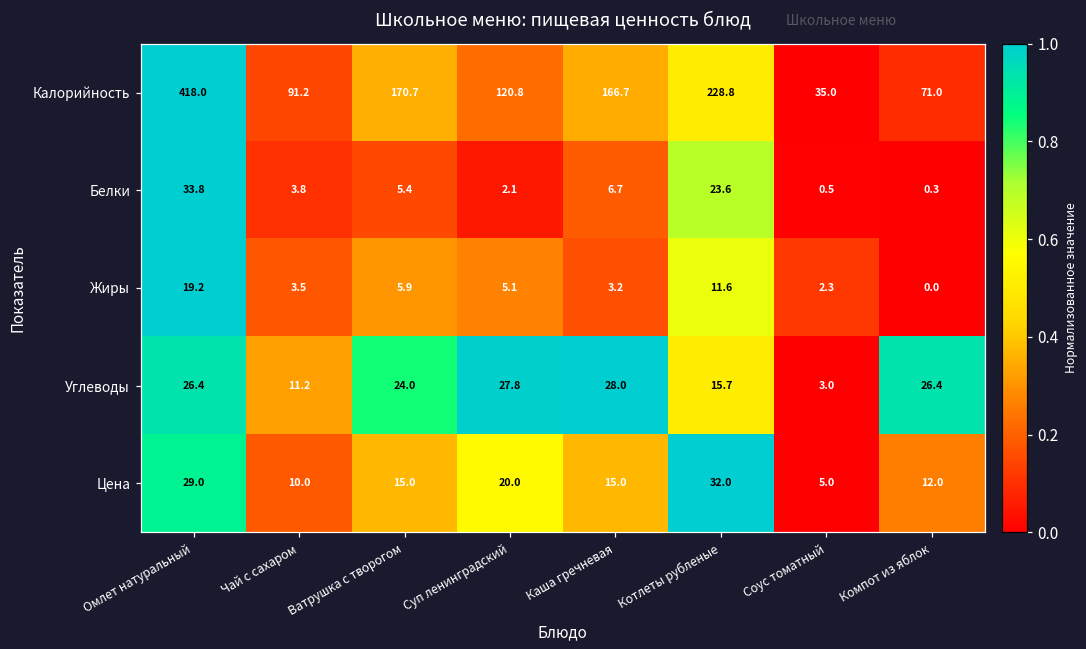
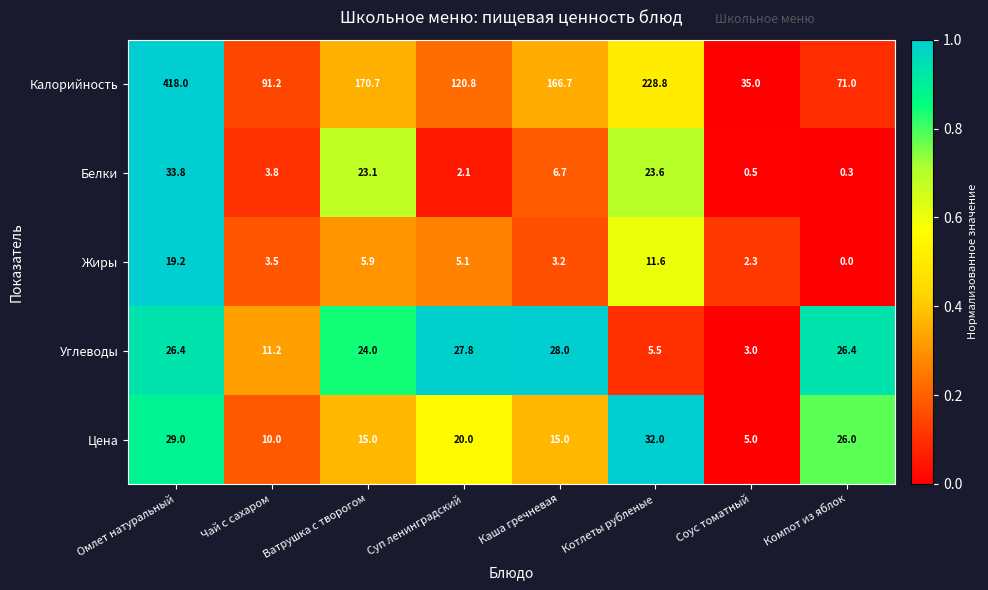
  {
    "Калорийность": {
      "Омлет натуральный": 418.0,
      "Чай с сахаром": 91.2,
      "Ватрушка с творогом": 170.7,
      "Суп ленинградский": 120.8,
      "Каша гречневая": 166.7,
      "Котлеты рубленые": 228.8,
      "Соус томатный": 35.0,
      "Компот из яблок": 71.0
    },
    "Белки": {
      "Омлет натуральный": 33.8,
      "Чай с сахаром": 3.8,
-     "Ватрушка с творогом": 5.4,
+     "Ватрушка с творогом": 23.1,
      "Суп ленинградский": 2.1,
      "Каша гречневая": 6.7,
      "Котлеты рубленые": 23.6,
      "Соус томатный": 0.5,
      "Компот из яблок": 0.3
    },
    "Жиры": {
      "Омлет натуральный": 19.2,
      "Чай с сахаром": 3.5,
      "Ватрушка с творогом": 5.9,
      "Суп ленинградский": 5.1,
      "Каша гречневая": 3.2,
      "Котлеты рубленые": 11.6,
      "Соус томатный": 2.3,
      "Компот из яблок": 0.0
    },
    "Углеводы": {
      "Омлет натуральный": 26.4,
      "Чай с сахаром": 11.2,
      "Ватрушка с творогом": 24.0,
      "Суп ленинградский": 27.8,
      "Каша гречневая": 28.0,
-     "Котлеты рубленые": 15.7,
+     "Котлеты рубленые": 5.5,
      "Соус томатный": 3.0,
      "Компот из яблок": 26.4
    },
    "Цена": {
      "Омлет натуральный": 29.0,
      "Чай с сахаром": 10.0,
      "Ватрушка с творогом": 15.0,
      "Суп ленинградский": 20.0,
      "Каша гречневая": 15.0,
      "Котлеты рубленые": 32.0,
      "Соус томатный": 5.0,
-     "Компот из яблок": 12.0
+     "Компот из яблок": 26.0
    }
  }
